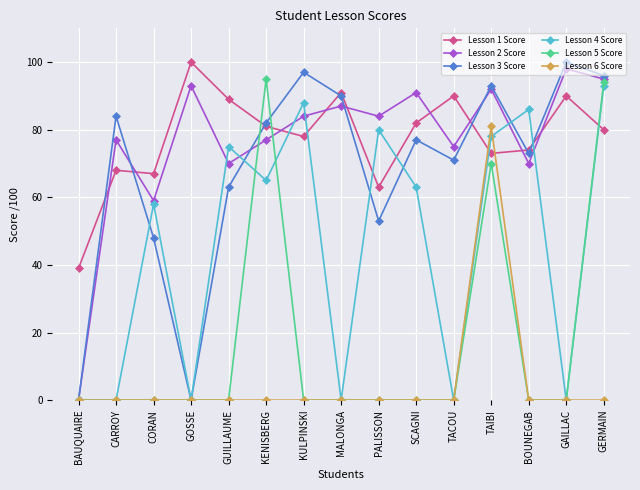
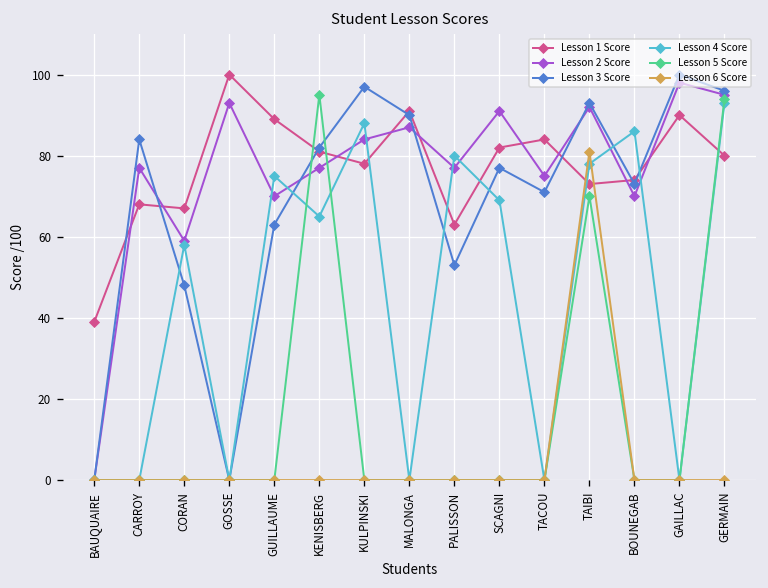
  {
    "Lesson 1 Score": {
      "BAUQUAIRE": 39,
      "CARROY": 68,
      "CORAN": 67,
      "GOSSE": 100,
      "GUILLAUME": 89,
      "KENISBERG": 81,
      "KULPINSKI": 78,
      "MALONGA": 91,
      "PALISSON": 63,
      "SCAGNI": 82,
-     "TACOU": 90,
+     "TACOU": 84,
      "TAIBI": 73,
      "BOUNEGAB": 74,
      "GAILLAC": 90,
      "GERMAIN": 80
    },
    "Lesson 2 Score": {
      "CARROY": 77,
      "CORAN": 59,
      "GOSSE": 93,
      "GUILLAUME": 70,
      "KENISBERG": 77,
      "KULPINSKI": 84,
      "MALONGA": 87,
-     "PALISSON": 84,
+     "PALISSON": 77,
      "SCAGNI": 91,
      "TACOU": 75,
      "TAIBI": 92,
      "BOUNEGAB": 70,
      "GERMAIN": 95
    },
    "Lesson 3 Score": {
      "CARROY": 84,
      "CORAN": 48,
      "GUILLAUME": 63,
      "KENISBERG": 82,
      "KULPINSKI": 97,
      "MALONGA": 90,
      "PALISSON": 53,
      "SCAGNI": 77,
      "TACOU": 71,
      "TAIBI": 93,
      "BOUNEGAB": 73,
      "GERMAIN": 96
    },
    "Lesson 4 Score": {
      "CORAN": 58,
      "GUILLAUME": 75,
      "KENISBERG": 65,
      "KULPINSKI": 88,
      "PALISSON": 80,
-     "SCAGNI": 63,
+     "SCAGNI": 69,
      "TAIBI": 78,
      "BOUNEGAB": 86,
      "GERMAIN": 93
    },
    "Lesson 5 Score": {
      "KENISBERG": 95,
      "TAIBI": 70,
      "GERMAIN": 94
    },
    "Lesson 6 Score": {
      "KENISBERG": 0,
      "TAIBI": 81,
      "GERMAIN": 0
    }
  }
